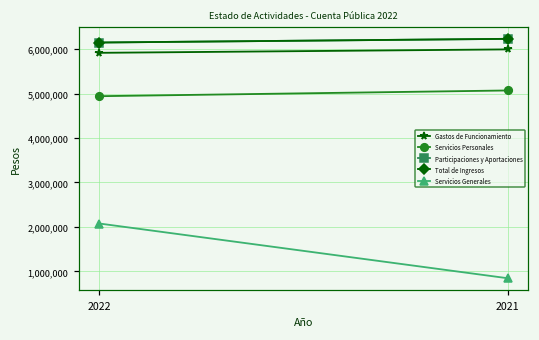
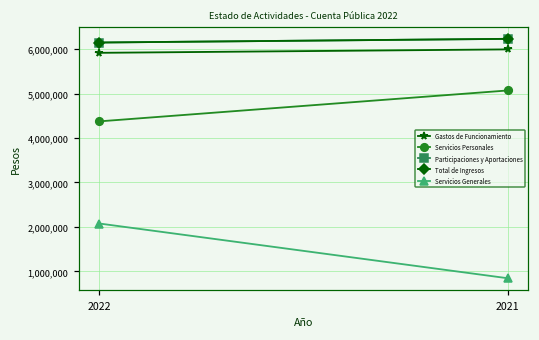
  {
    "Servicios Personales": {
-     "2022": "4,900,000",
+     "2022": "4,400,000",
      "2021": "5,100,000"
    },
    "Servicios Generales": {
      "2022": "2,100,000",
      "2021": "800,000"
    }
  }
